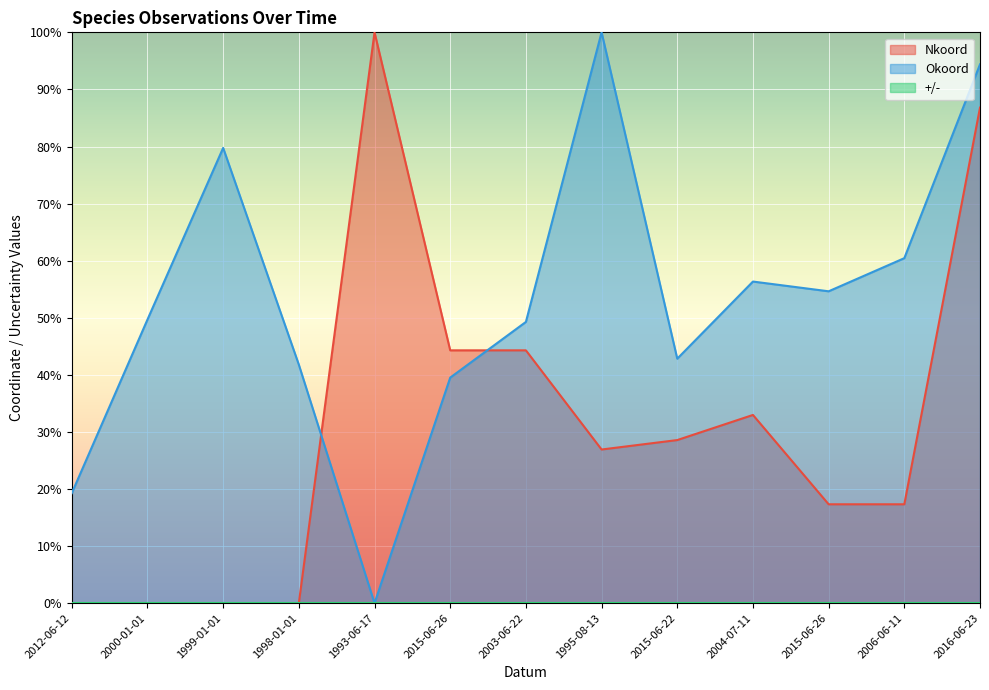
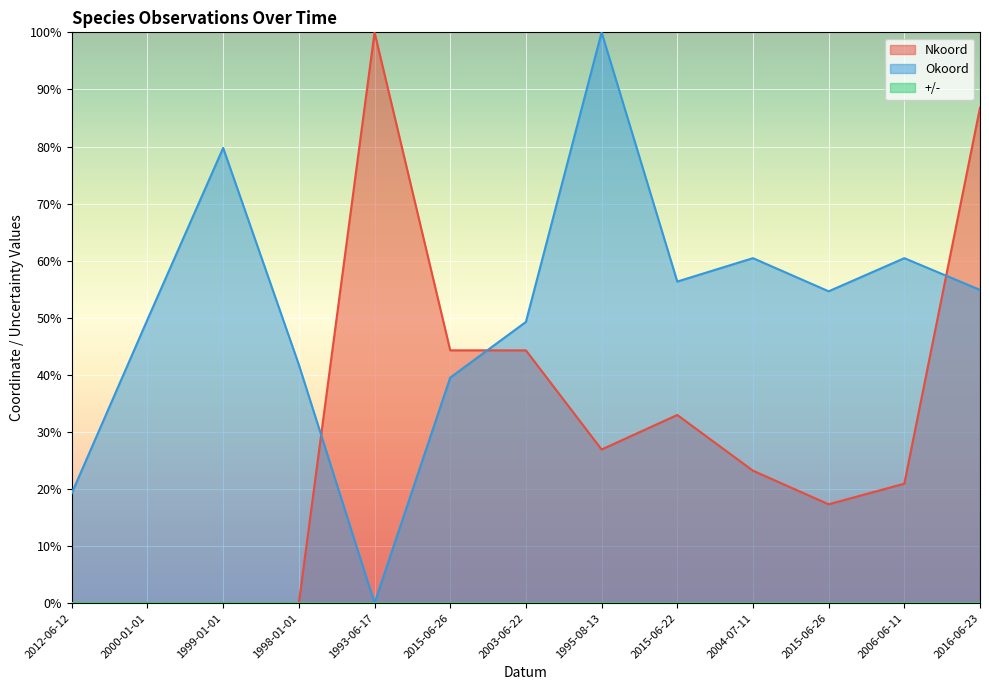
  {
    "Nkoord": {
      "1993-06-17": "100%",
      "2003-06-22": "44%",
      "1995-08-13": "27%",
-     "2015-06-22": "29%",
-     "2004-07-11": "33%",
-     "2006-06-11": "17%",
+     "2015-06-22": "33%",
+     "2004-07-11": "23%",
+     "2006-06-11": "21%",
      "2016-06-23": "87%"
    },
    "Okoord": {
      "2012-06-12": "19%",
      "2000-01-01": "50%",
      "1999-01-01": "80%",
      "1998-01-01": "42%",
      "2003-06-22": "49%",
      "1995-08-13": "100%",
-     "2015-06-22": "43%",
-     "2004-07-11": "56%",
+     "2015-06-22": "56%",
+     "2004-07-11": "60%",
      "2006-06-11": "60%",
-     "2016-06-23": "94%"
+     "2016-06-23": "55%"
    },
    "+/-": {
      "2003-06-22": "0%",
      "1995-08-13": "0%",
      "2015-06-22": "0%",
      "2004-07-11": "0%",
      "2006-06-11": "0%",
      "2016-06-23": "0%"
    }
  }
